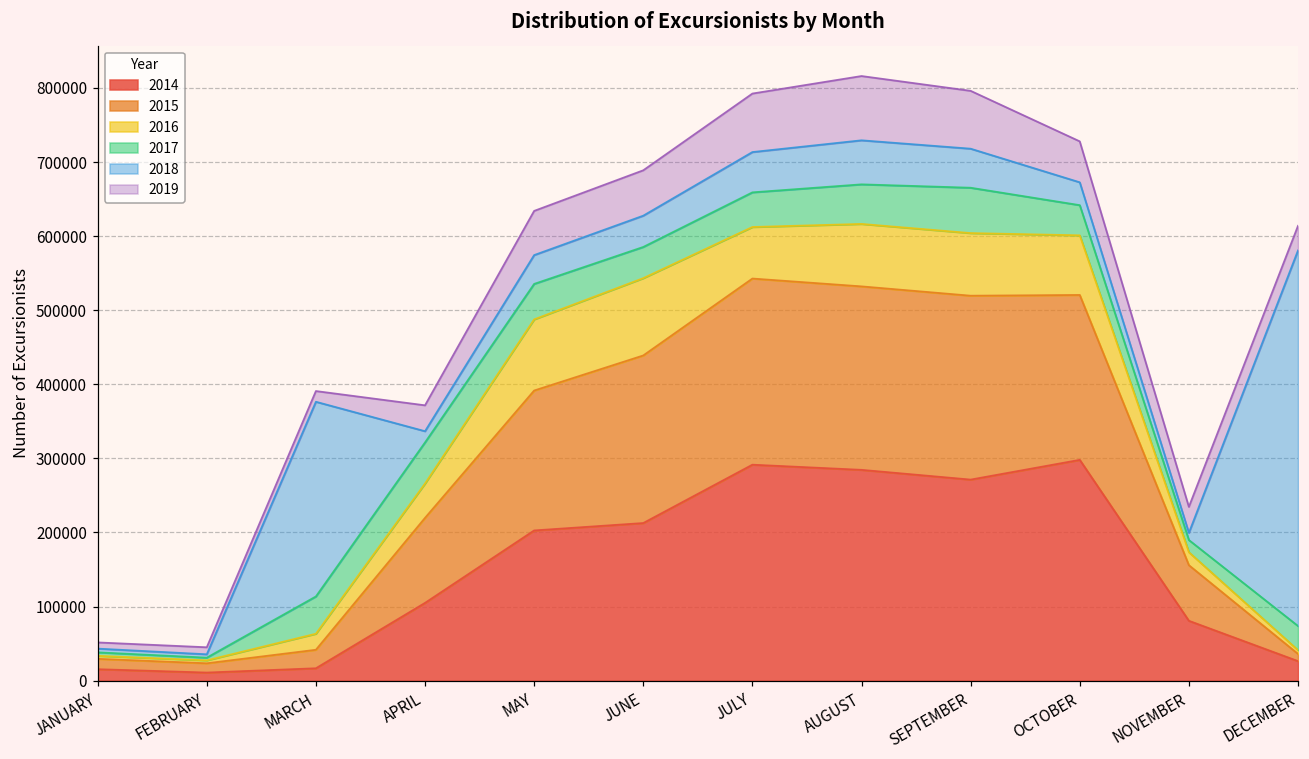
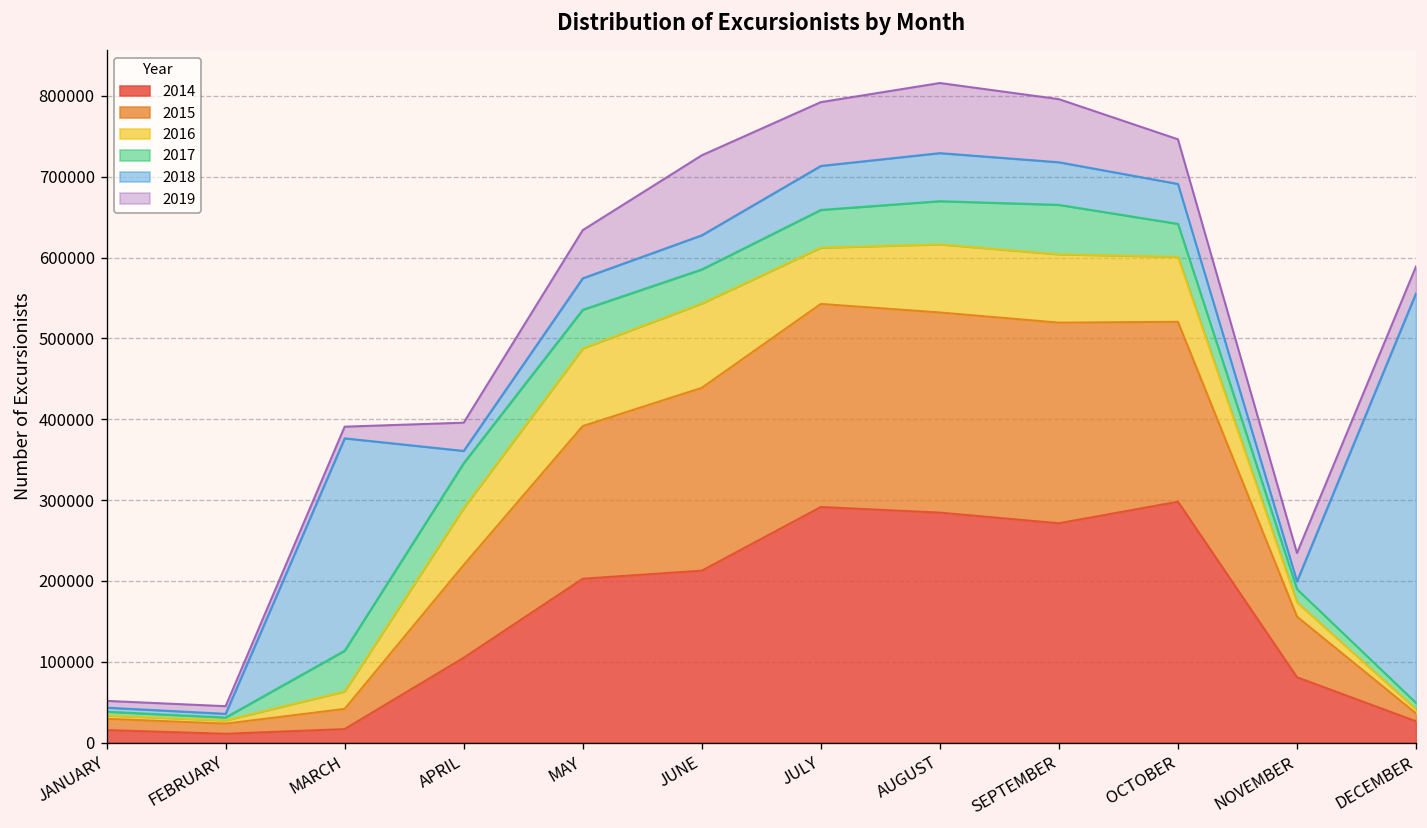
  {
    "2016": {
      "JANUARY": 0,
      "MARCH": 20000,
-     "APRIL": 50000,
+     "APRIL": 70000,
      "MAY": 100000,
      "JUNE": 100000,
      "JULY": 70000,
      "AUGUST": 80000,
      "SEPTEMBER": 80000,
      "OCTOBER": 80000,
      "NOVEMBER": 20000,
      "DECEMBER": 10000
    },
    "2017": {
      "JANUARY": 0,
      "MARCH": 50000,
      "APRIL": 60000,
      "MAY": 50000,
      "JUNE": 40000,
      "JULY": 50000,
      "AUGUST": 50000,
      "SEPTEMBER": 60000,
      "OCTOBER": 40000,
      "NOVEMBER": 20000,
-     "DECEMBER": 30000
+     "DECEMBER": 10000
    },
    "2018": {
      "JANUARY": 10000,
      "FEBRUARY": 0,
      "MARCH": 260000,
      "APRIL": 20000,
      "MAY": 40000,
      "JUNE": 40000,
      "JULY": 50000,
      "AUGUST": 60000,
      "SEPTEMBER": 50000,
-     "OCTOBER": 30000,
+     "OCTOBER": 50000,
      "NOVEMBER": 10000,
      "DECEMBER": 510000
    },
    "2019": {
      "JANUARY": 10000,
      "FEBRUARY": 10000,
      "MARCH": 10000,
      "APRIL": 30000,
      "MAY": 60000,
-     "JUNE": 60000,
+     "JUNE": 100000,
      "JULY": 80000,
      "AUGUST": 90000,
      "SEPTEMBER": 80000,
      "OCTOBER": 60000,
      "NOVEMBER": 40000,
      "DECEMBER": 30000
    }
  }
